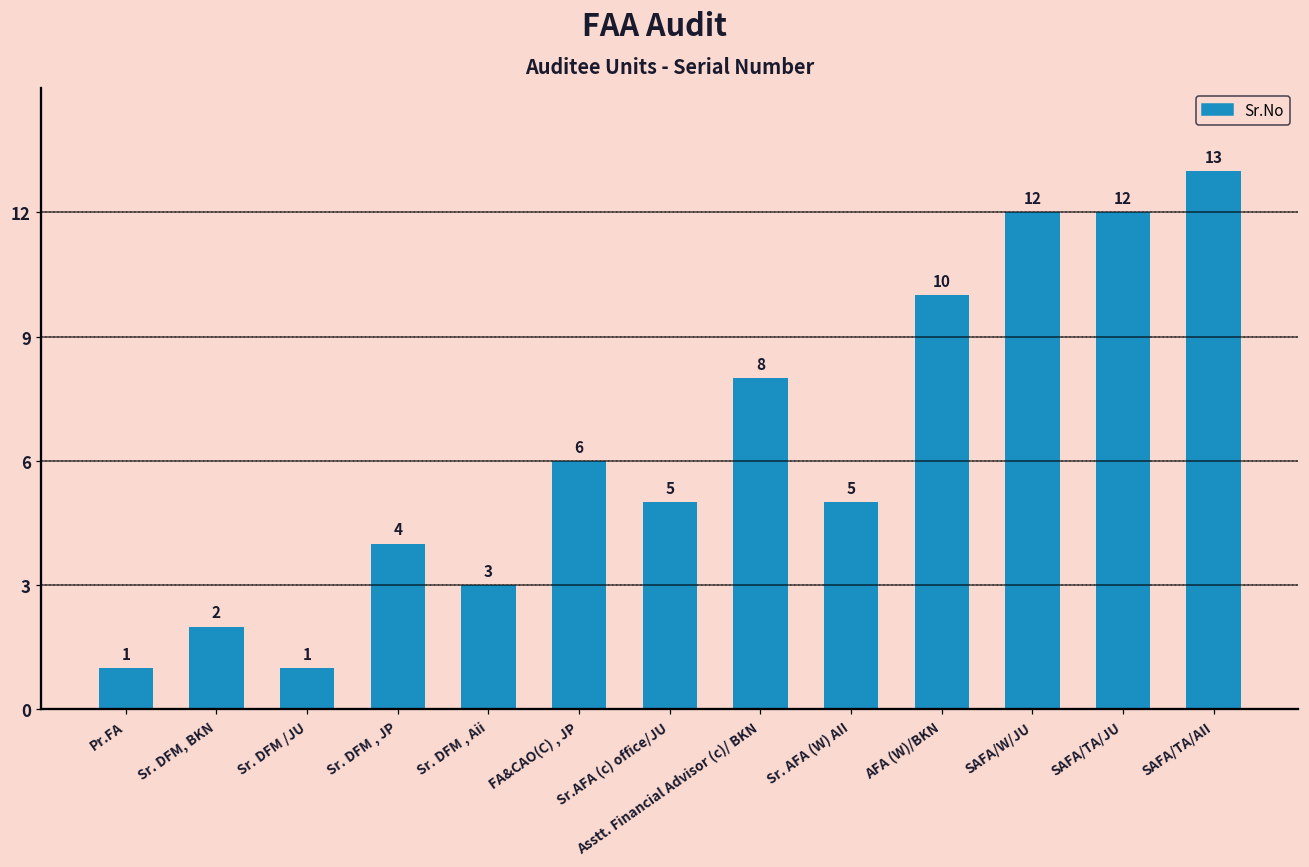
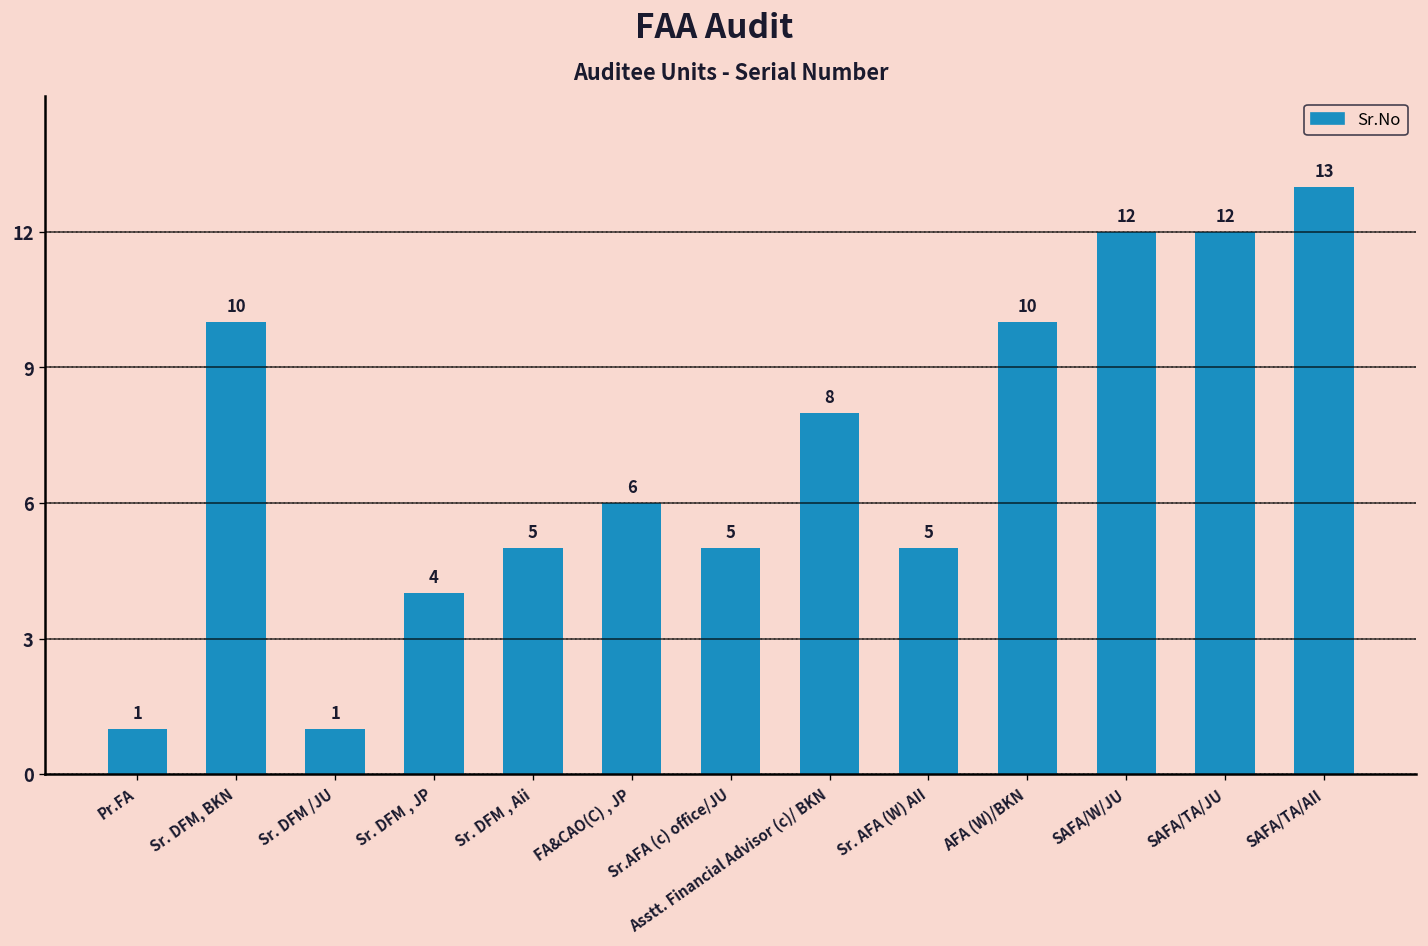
  {
    "Pr.FA": 1,
-   "Sr. DFM, BKN": 2,
+   "Sr. DFM, BKN": 10,
    "Sr. DFM /JU": 1,
    "Sr. DFM , JP": 4,
-   "Sr. DFM , Aii": 3,
+   "Sr. DFM , Aii": 5,
    "FA&CAO(C) , JP": 6,
    "Sr.AFA (c) office/JU": 5,
    "Asstt. Financial Advisor (c)/ BKN": 8,
    "Sr. AFA (W) AII": 5,
    "AFA (W)/BKN": 10,
    "SAFA/W/JU": 12,
    "SAFA/TA/JU": 12,
    "SAFA/TA/AII": 13
  }
